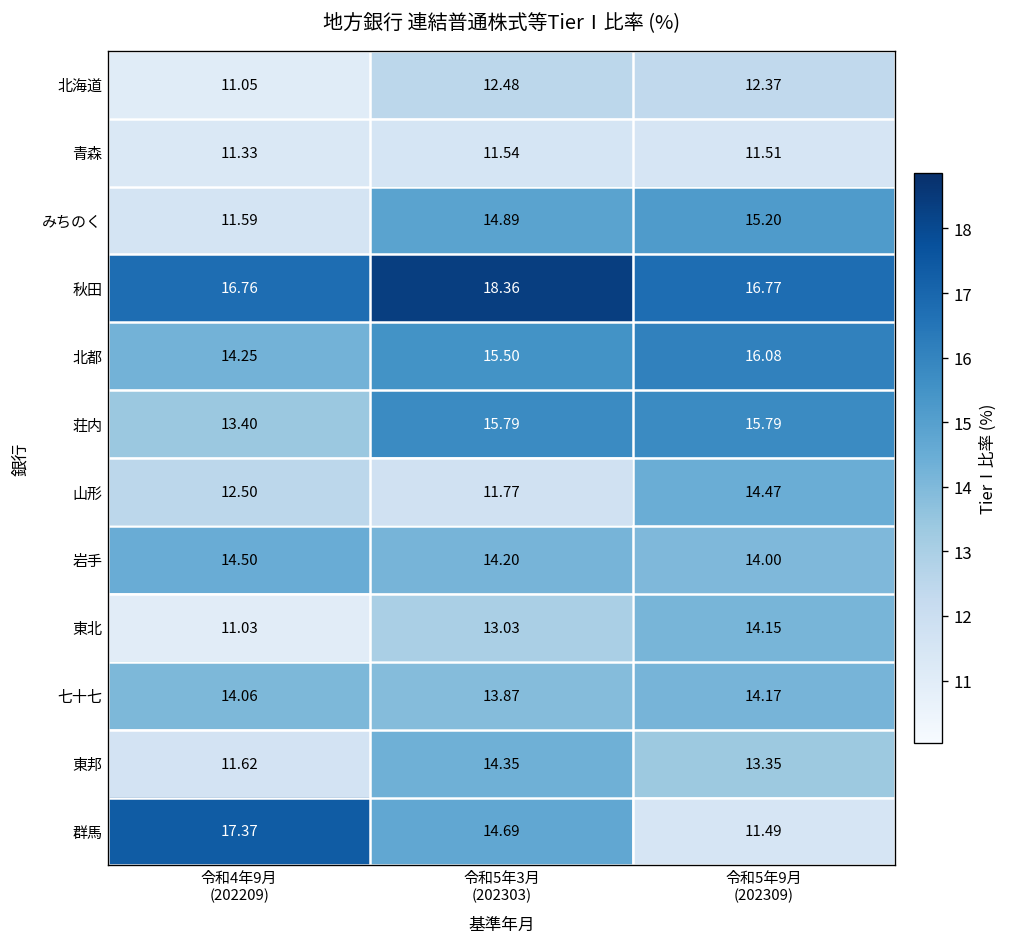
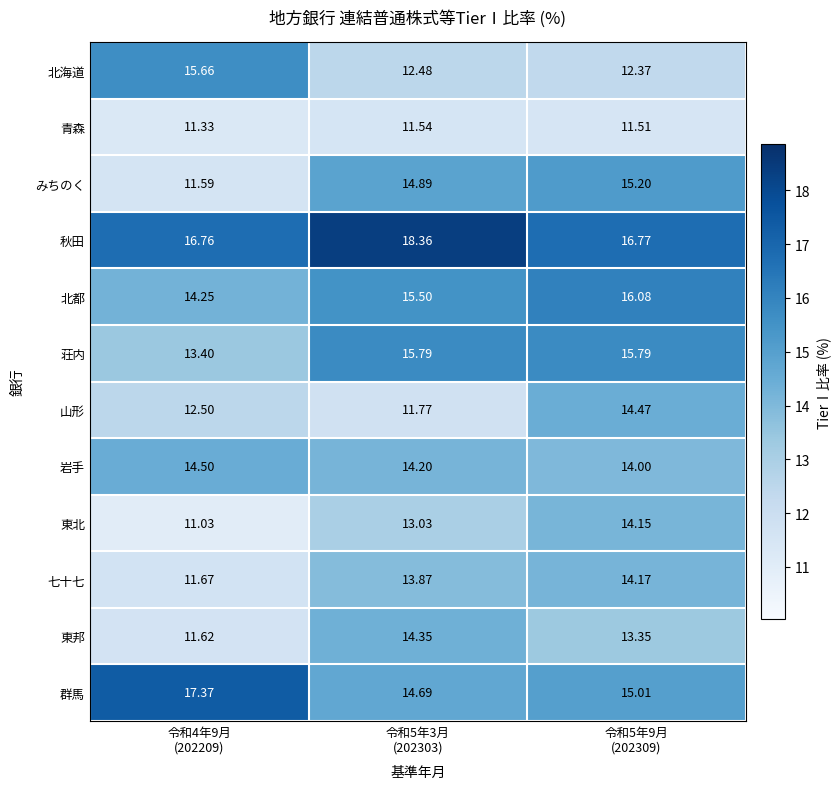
  {
    "北海道": {
-     "令和4年9月 (202209)": 11.05,
+     "令和4年9月 (202209)": 15.66,
      "令和5年3月 (202303)": 12.48,
      "令和5年9月 (202309)": 12.37
    },
    "青森": {
      "令和4年9月 (202209)": 11.33,
      "令和5年3月 (202303)": 11.54,
      "令和5年9月 (202309)": 11.51
    },
    "みちのく": {
      "令和4年9月 (202209)": 11.59,
      "令和5年3月 (202303)": 14.89,
      "令和5年9月 (202309)": 15.20
    },
    "秋田": {
      "令和4年9月 (202209)": 16.76,
      "令和5年3月 (202303)": 18.36,
      "令和5年9月 (202309)": 16.77
    },
    "北都": {
      "令和4年9月 (202209)": 14.25,
      "令和5年3月 (202303)": 15.50,
      "令和5年9月 (202309)": 16.08
    },
    "荘内": {
      "令和4年9月 (202209)": 13.40,
      "令和5年3月 (202303)": 15.79,
      "令和5年9月 (202309)": 15.79
    },
    "山形": {
      "令和4年9月 (202209)": 12.50,
      "令和5年3月 (202303)": 11.77,
      "令和5年9月 (202309)": 14.47
    },
    "岩手": {
      "令和4年9月 (202209)": 14.50,
      "令和5年3月 (202303)": 14.20,
      "令和5年9月 (202309)": 14.00
    },
    "東北": {
      "令和4年9月 (202209)": 11.03,
      "令和5年3月 (202303)": 13.03,
      "令和5年9月 (202309)": 14.15
    },
    "七十七": {
-     "令和4年9月 (202209)": 14.06,
+     "令和4年9月 (202209)": 11.67,
      "令和5年3月 (202303)": 13.87,
      "令和5年9月 (202309)": 14.17
    },
    "東邦": {
      "令和4年9月 (202209)": 11.62,
      "令和5年3月 (202303)": 14.35,
      "令和5年9月 (202309)": 13.35
    },
    "群馬": {
      "令和4年9月 (202209)": 17.37,
      "令和5年3月 (202303)": 14.69,
-     "令和5年9月 (202309)": 11.49
+     "令和5年9月 (202309)": 15.01
    }
  }
